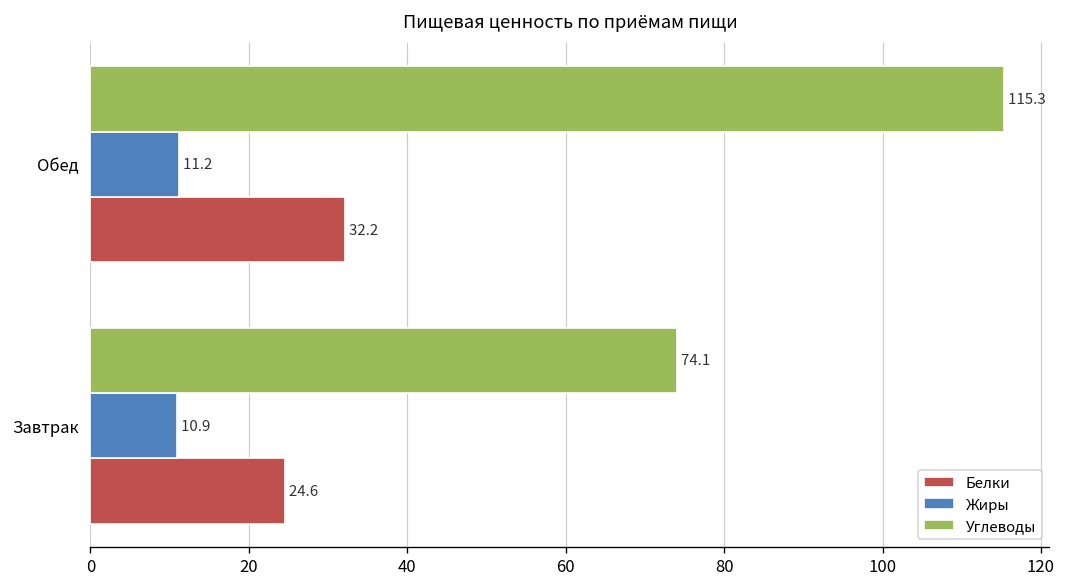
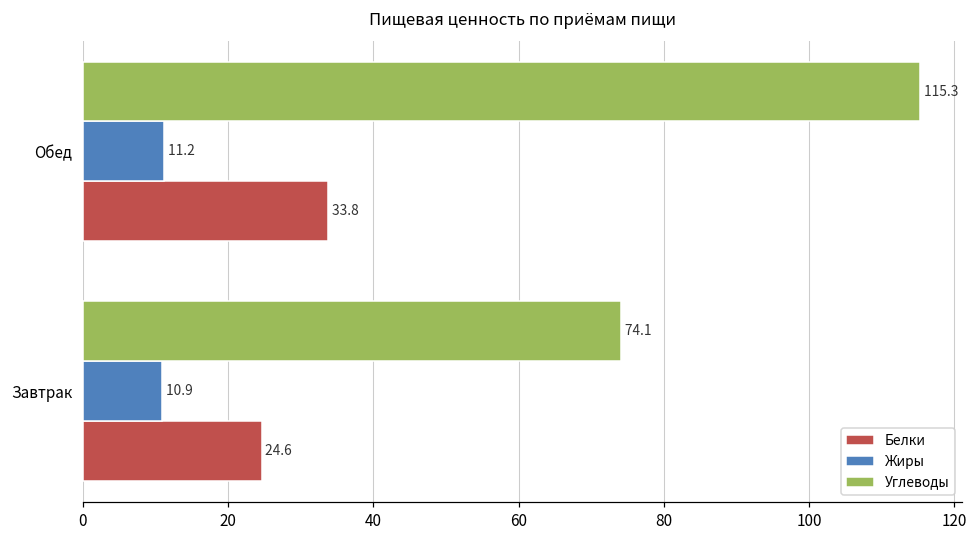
  {
    "Белки": {
-     "Обед": 32.2,
+     "Обед": 33.8,
      "Завтрак": 24.6
    },
    "Жиры": {
      "Обед": 11.2,
      "Завтрак": 10.9
    },
    "Углеводы": {
      "Обед": 115.3,
      "Завтрак": 74.1
    }
  }
